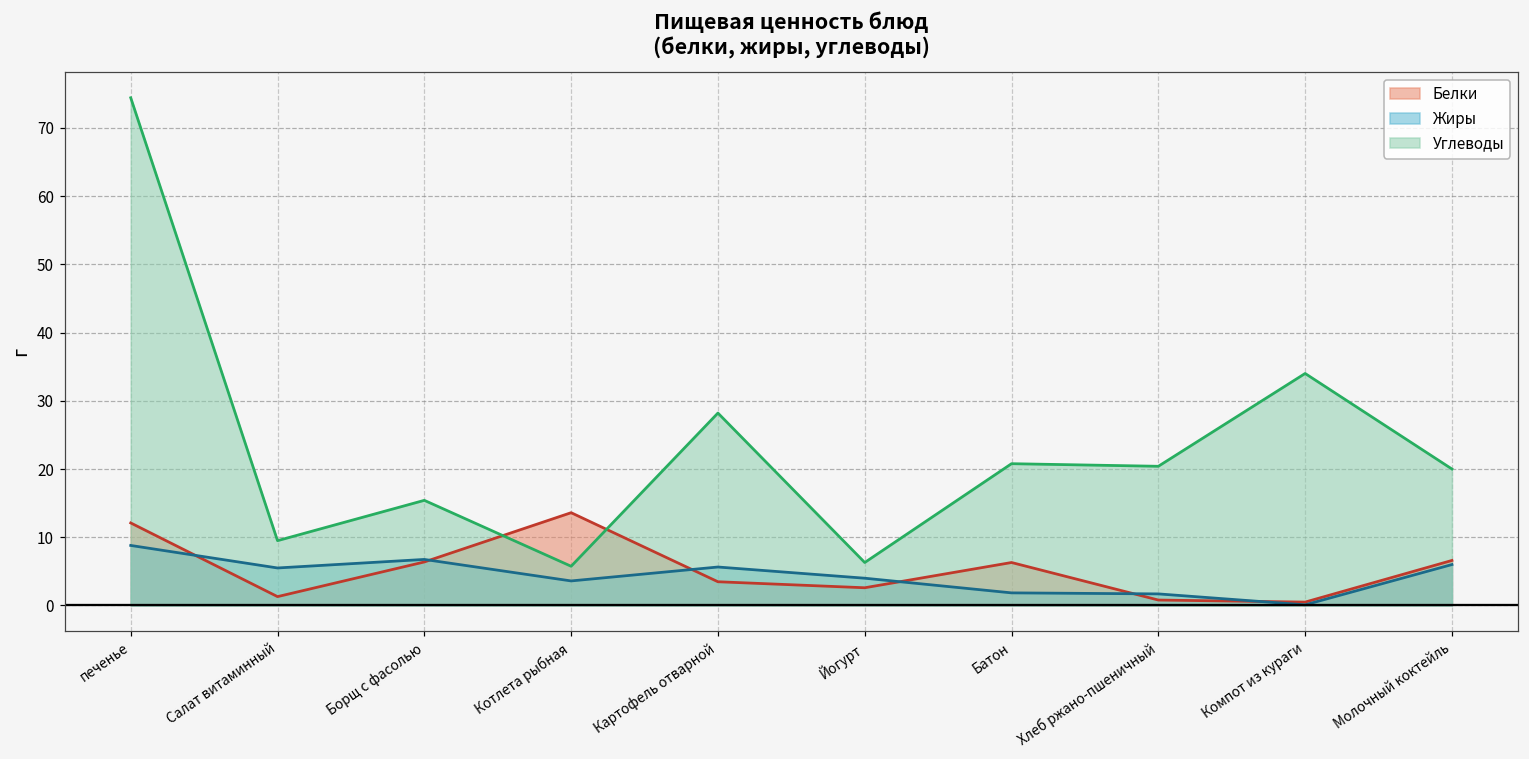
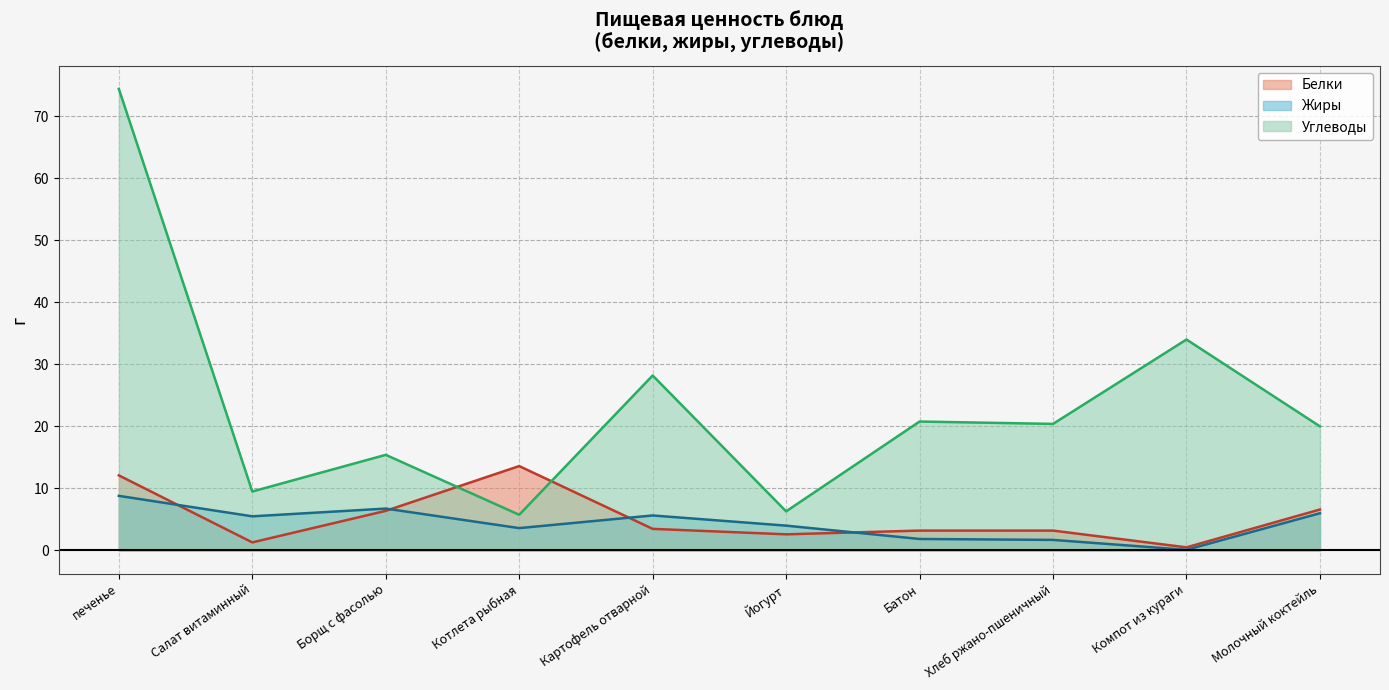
  {
    "Белки": {
      "печенье": 12,
      "Салат витаминный": 1,
      "Котлета рыбная": 14,
      "Картофель отварной": 3,
      "Йогурт": 3,
-     "Батон": 6,
-     "Хлеб ржано-пшеничный": 1,
+     "Батон": 3,
+     "Хлеб ржано-пшеничный": 3,
      "Молочный коктейль": 7
    }
  }
